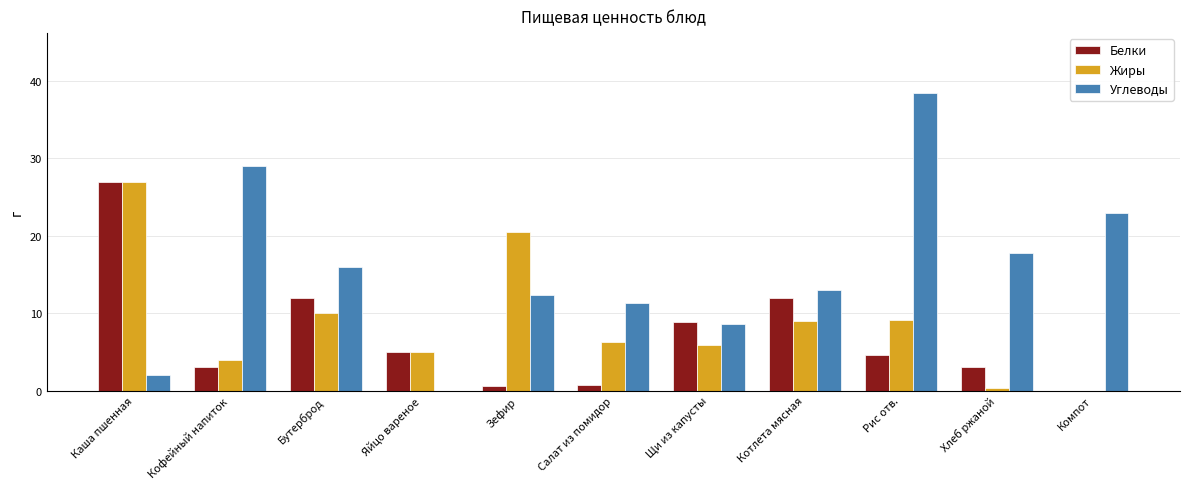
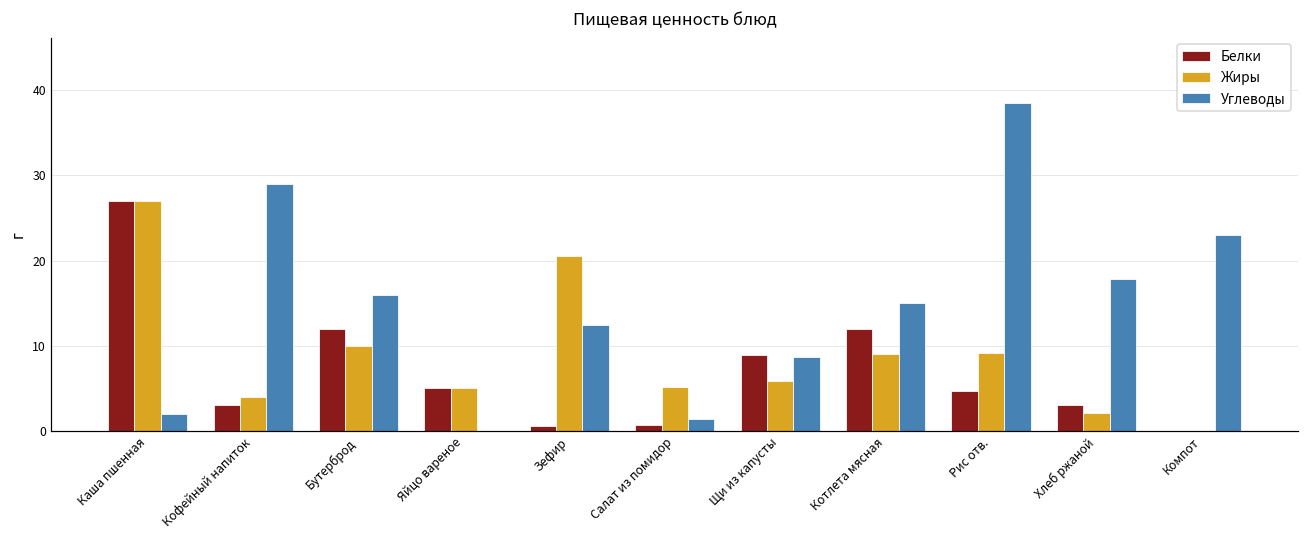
  {
    "Белки": {
      "Каша пшенная": 27,
      "Кофейный напиток": 3,
      "Бутерброд": 12,
      "Яйцо вареное": 5,
      "Зефир": 1,
      "Салат из помидор": 1,
      "Щи из капусты": 9,
      "Котлета мясная": 12,
      "Рис отв.": 5,
      "Хлеб ржаной": 3,
      "Компот": 0
    },
    "Жиры": {
      "Каша пшенная": 27,
      "Кофейный напиток": 4,
      "Бутерброд": 10,
      "Яйцо вареное": 5,
      "Зефир": 21,
-     "Салат из помидор": 6,
+     "Салат из помидор": 5,
      "Щи из капусты": 6,
      "Котлета мясная": 9,
      "Рис отв.": 9,
-     "Хлеб ржаной": 0,
+     "Хлеб ржаной": 2,
      "Компот": 0
    },
    "Углеводы": {
      "Каша пшенная": 2,
      "Кофейный напиток": 29,
      "Бутерброд": 16,
      "Яйцо вареное": 0,
      "Зефир": 12,
-     "Салат из помидор": 11,
+     "Салат из помидор": 1,
      "Щи из капусты": 9,
-     "Котлета мясная": 13,
+     "Котлета мясная": 15,
      "Рис отв.": 38,
      "Хлеб ржаной": 18,
      "Компот": 23
    }
  }
